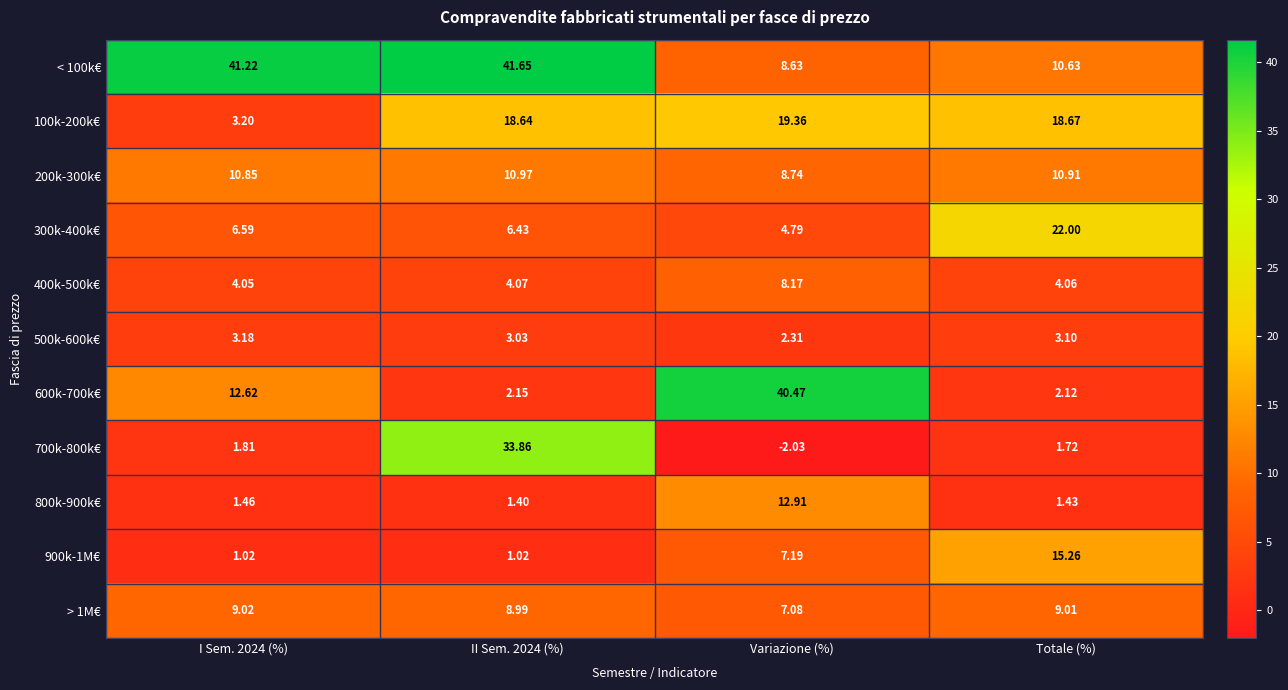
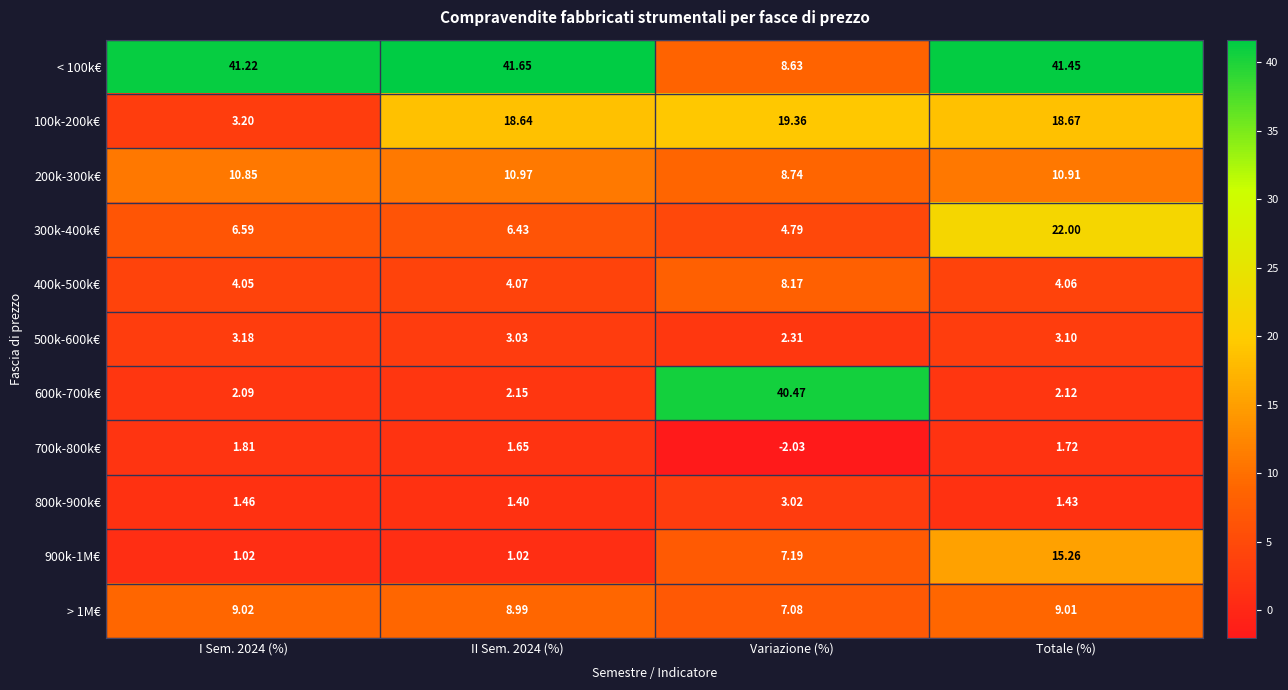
  {
    "< 100k€": {
      "I Sem. 2024 (%)": 41.22,
      "II Sem. 2024 (%)": 41.65,
      "Variazione (%)": 8.63,
-     "Totale (%)": 10.63
+     "Totale (%)": 41.45
    },
    "100k-200k€": {
      "I Sem. 2024 (%)": 3.20,
      "II Sem. 2024 (%)": 18.64,
      "Variazione (%)": 19.36,
      "Totale (%)": 18.67
    },
    "200k-300k€": {
      "I Sem. 2024 (%)": 10.85,
      "II Sem. 2024 (%)": 10.97,
      "Variazione (%)": 8.74,
      "Totale (%)": 10.91
    },
    "300k-400k€": {
      "I Sem. 2024 (%)": 6.59,
      "II Sem. 2024 (%)": 6.43,
      "Variazione (%)": 4.79,
      "Totale (%)": 22.00
    },
    "400k-500k€": {
      "I Sem. 2024 (%)": 4.05,
      "II Sem. 2024 (%)": 4.07,
      "Variazione (%)": 8.17,
      "Totale (%)": 4.06
    },
    "500k-600k€": {
      "I Sem. 2024 (%)": 3.18,
      "II Sem. 2024 (%)": 3.03,
      "Variazione (%)": 2.31,
      "Totale (%)": 3.10
    },
    "600k-700k€": {
-     "I Sem. 2024 (%)": 12.62,
+     "I Sem. 2024 (%)": 2.09,
      "II Sem. 2024 (%)": 2.15,
      "Variazione (%)": 40.47,
      "Totale (%)": 2.12
    },
    "700k-800k€": {
      "I Sem. 2024 (%)": 1.81,
-     "II Sem. 2024 (%)": 33.86,
+     "II Sem. 2024 (%)": 1.65,
      "Variazione (%)": -2.03,
      "Totale (%)": 1.72
    },
    "800k-900k€": {
      "I Sem. 2024 (%)": 1.46,
      "II Sem. 2024 (%)": 1.40,
-     "Variazione (%)": 12.91,
+     "Variazione (%)": 3.02,
      "Totale (%)": 1.43
    },
    "900k-1M€": {
      "I Sem. 2024 (%)": 1.02,
      "II Sem. 2024 (%)": 1.02,
      "Variazione (%)": 7.19,
      "Totale (%)": 15.26
    },
    "> 1M€": {
      "I Sem. 2024 (%)": 9.02,
      "II Sem. 2024 (%)": 8.99,
      "Variazione (%)": 7.08,
      "Totale (%)": 9.01
    }
  }
